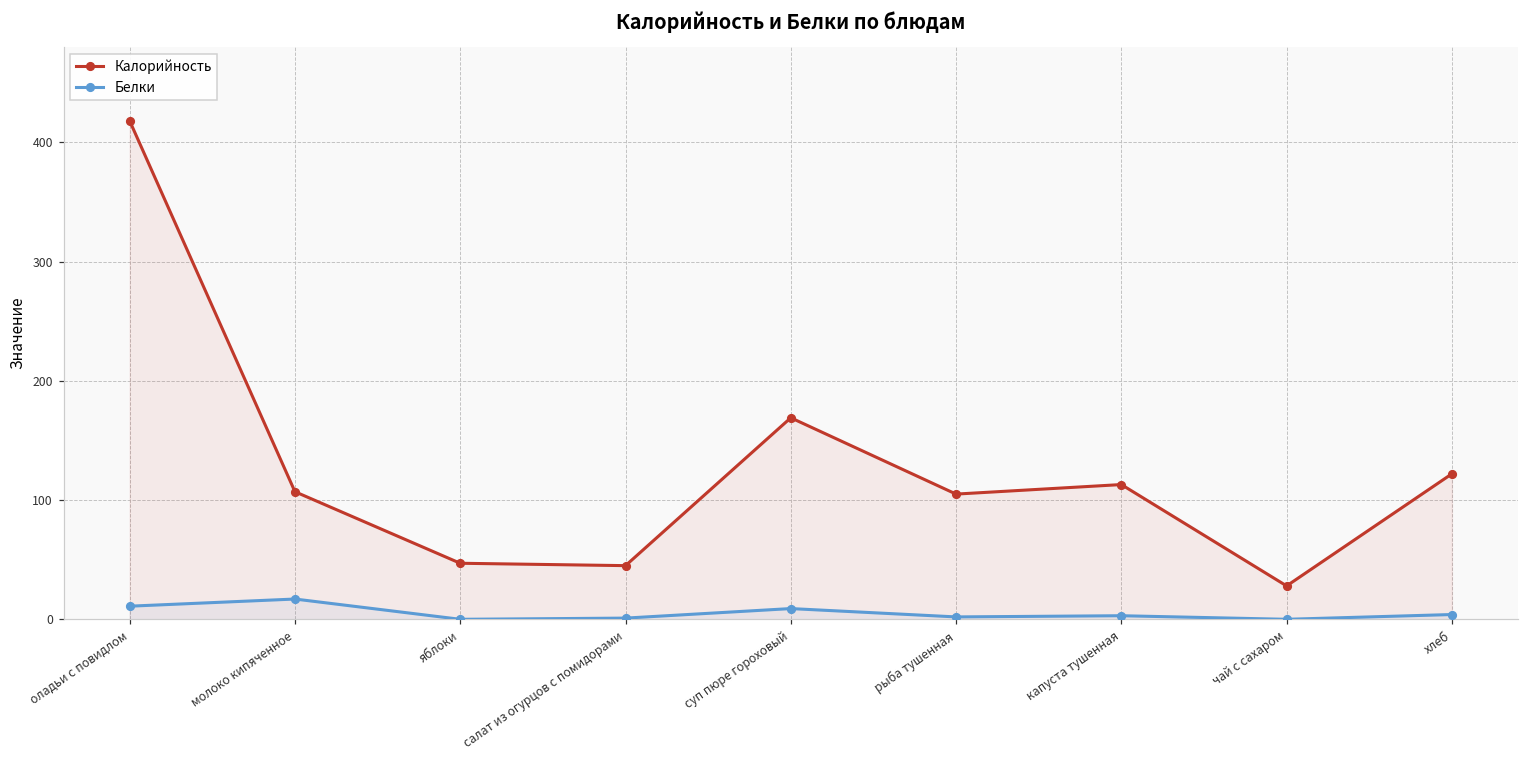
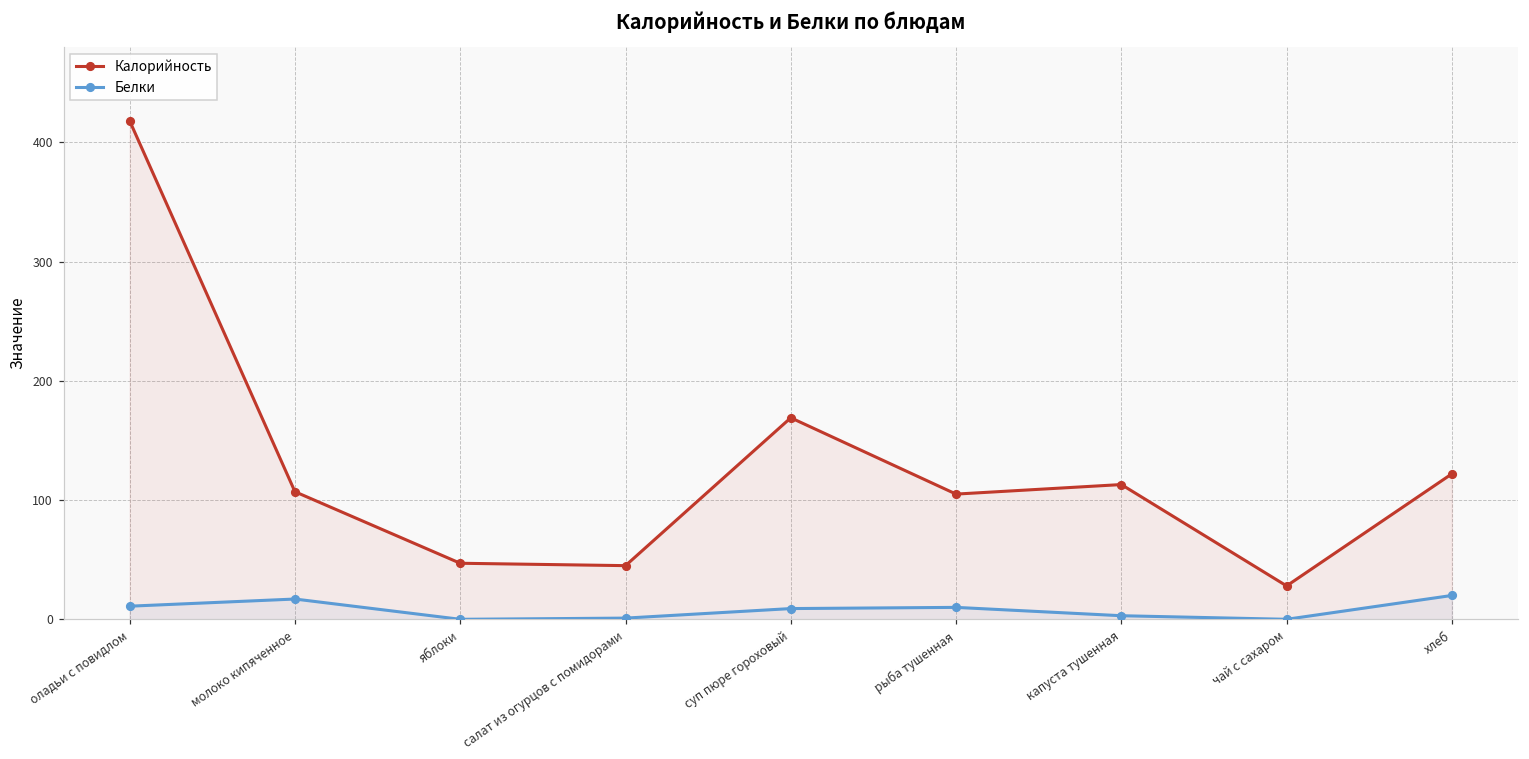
  {
    "Калорийность": {
      "оладьи с повидлом": 418,
      "молоко кипяченное": 107,
      "яблоки": 47,
      "салат из огурцов с помидорами": 45,
      "суп пюре гороховый": 169,
      "рыба тушенная": 105,
      "капуста тушенная": 113,
      "чай с сахаром": 28,
      "хлеб": 122
    },
    "Белки": {
      "оладьи с повидлом": 11,
      "молоко кипяченное": 17,
      "яблоки": 0,
      "салат из огурцов с помидорами": 1,
      "суп пюре гороховый": 9,
-     "рыба тушенная": 2,
+     "рыба тушенная": 10,
      "капуста тушенная": 3,
      "чай с сахаром": 0,
-     "хлеб": 4
+     "хлеб": 20
    }
  }
